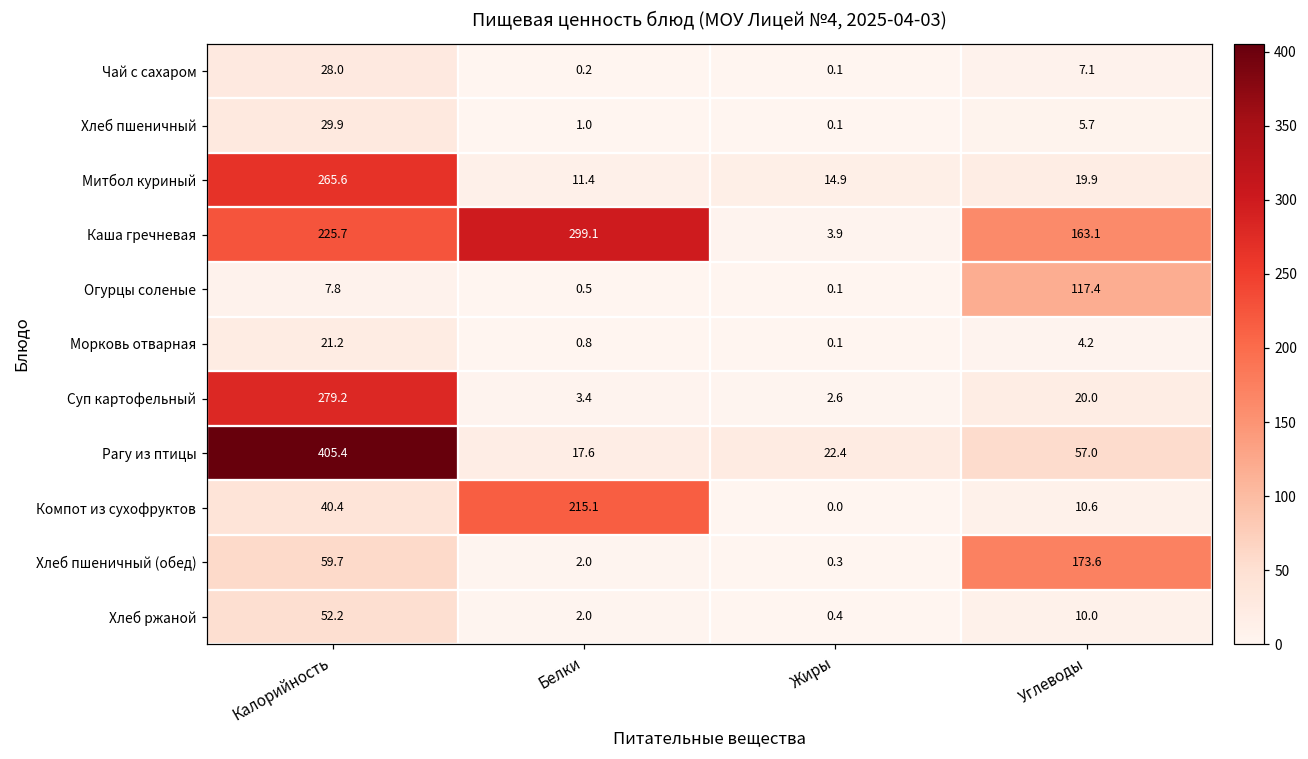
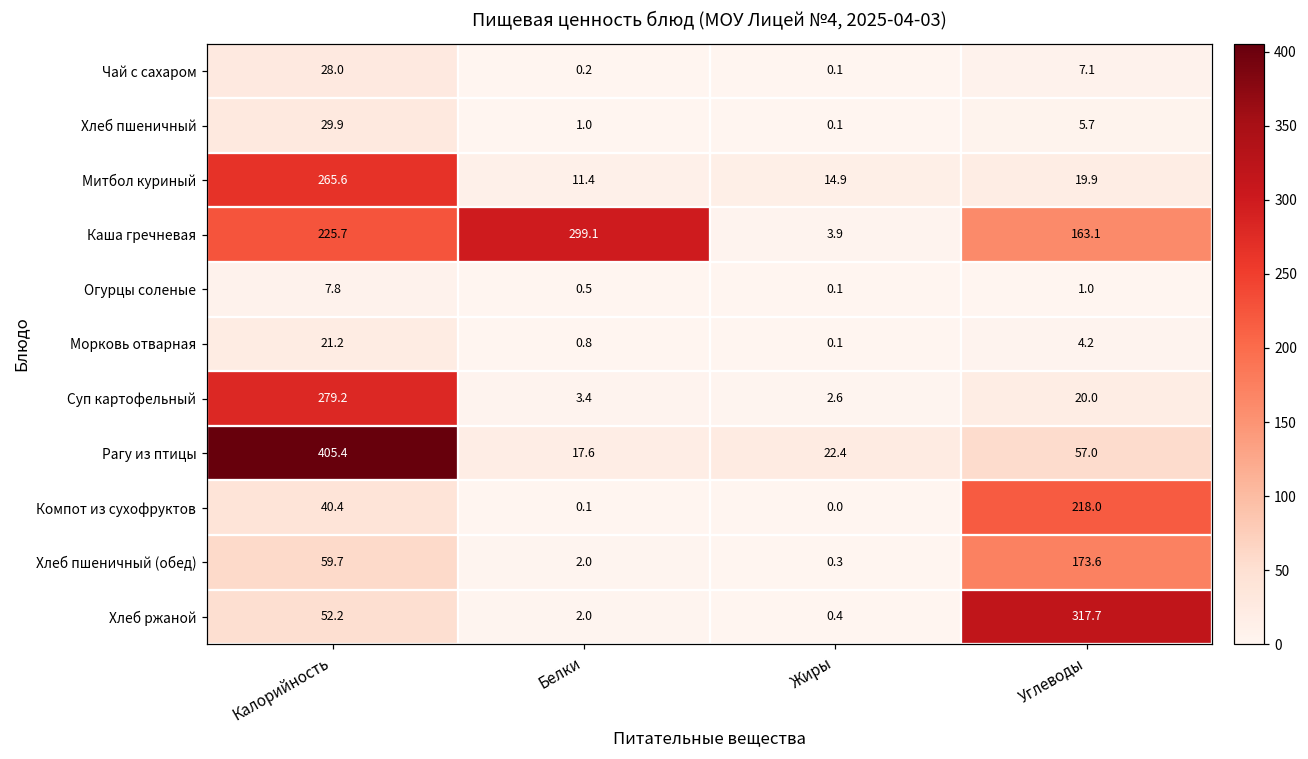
  {
    "Чай с сахаром": {
      "Калорийность": 28.0,
      "Белки": 0.2,
      "Жиры": 0.1,
      "Углеводы": 7.1
    },
    "Хлеб пшеничный": {
      "Калорийность": 29.9,
      "Белки": 1.0,
      "Жиры": 0.1,
      "Углеводы": 5.7
    },
    "Митбол куриный": {
      "Калорийность": 265.6,
      "Белки": 11.4,
      "Жиры": 14.9,
      "Углеводы": 19.9
    },
    "Каша гречневая": {
      "Калорийность": 225.7,
      "Белки": 299.1,
      "Жиры": 3.9,
      "Углеводы": 163.1
    },
    "Огурцы соленые": {
      "Калорийность": 7.8,
      "Белки": 0.5,
      "Жиры": 0.1,
-     "Углеводы": 117.4
+     "Углеводы": 1.0
    },
    "Морковь отварная": {
      "Калорийность": 21.2,
      "Белки": 0.8,
      "Жиры": 0.1,
      "Углеводы": 4.2
    },
    "Суп картофельный": {
      "Калорийность": 279.2,
      "Белки": 3.4,
      "Жиры": 2.6,
      "Углеводы": 20.0
    },
    "Рагу из птицы": {
      "Калорийность": 405.4,
      "Белки": 17.6,
      "Жиры": 22.4,
      "Углеводы": 57.0
    },
    "Компот из сухофруктов": {
      "Калорийность": 40.4,
-     "Белки": 215.1,
+     "Белки": 0.1,
      "Жиры": 0.0,
-     "Углеводы": 10.6
+     "Углеводы": 218.0
    },
    "Хлеб пшеничный (обед)": {
      "Калорийность": 59.7,
      "Белки": 2.0,
      "Жиры": 0.3,
      "Углеводы": 173.6
    },
    "Хлеб ржаной": {
      "Калорийность": 52.2,
      "Белки": 2.0,
      "Жиры": 0.4,
-     "Углеводы": 10.0
+     "Углеводы": 317.7
    }
  }
